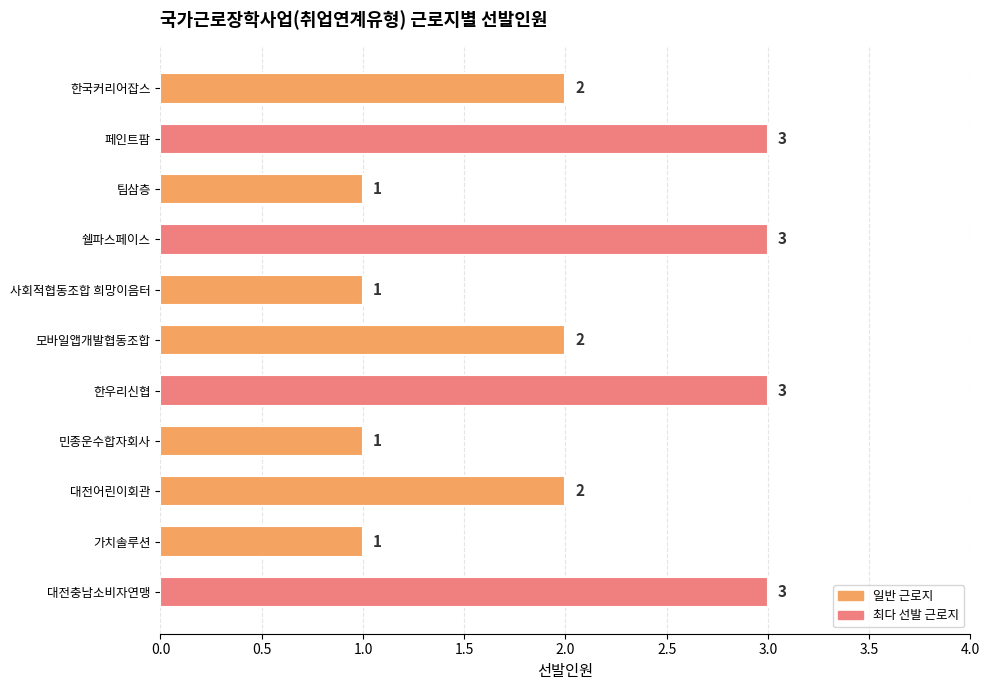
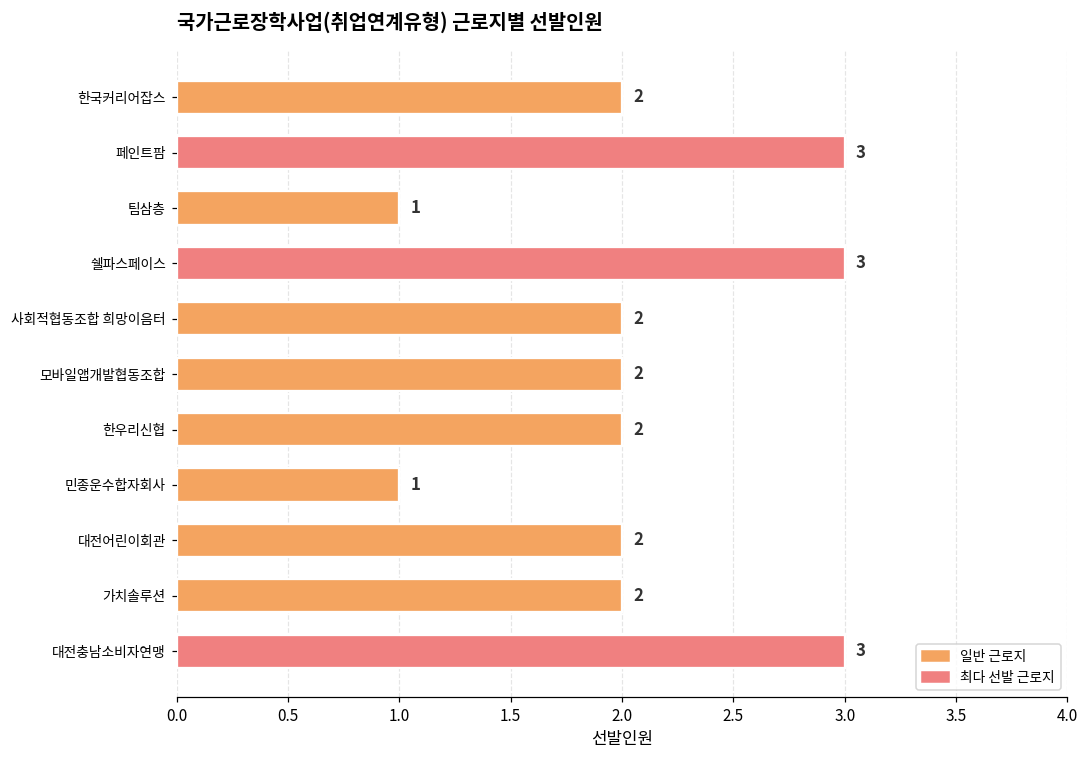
  {
    "한국커리어잡스": 2,
    "페인트팜": 3,
    "팀삼층": 1,
    "쉘파스페이스": 3,
-   "사회적협동조합 희망이음터": 1,
+   "사회적협동조합 희망이음터": 2,
    "모바일앱개발협동조합": 2,
-   "한우리신협": 3,
+   "한우리신협": 2,
    "민종운수합자회사": 1,
    "대전어린이회관": 2,
-   "가치솔루션": 1,
+   "가치솔루션": 2,
    "대전충남소비자연맹": 3
  }
